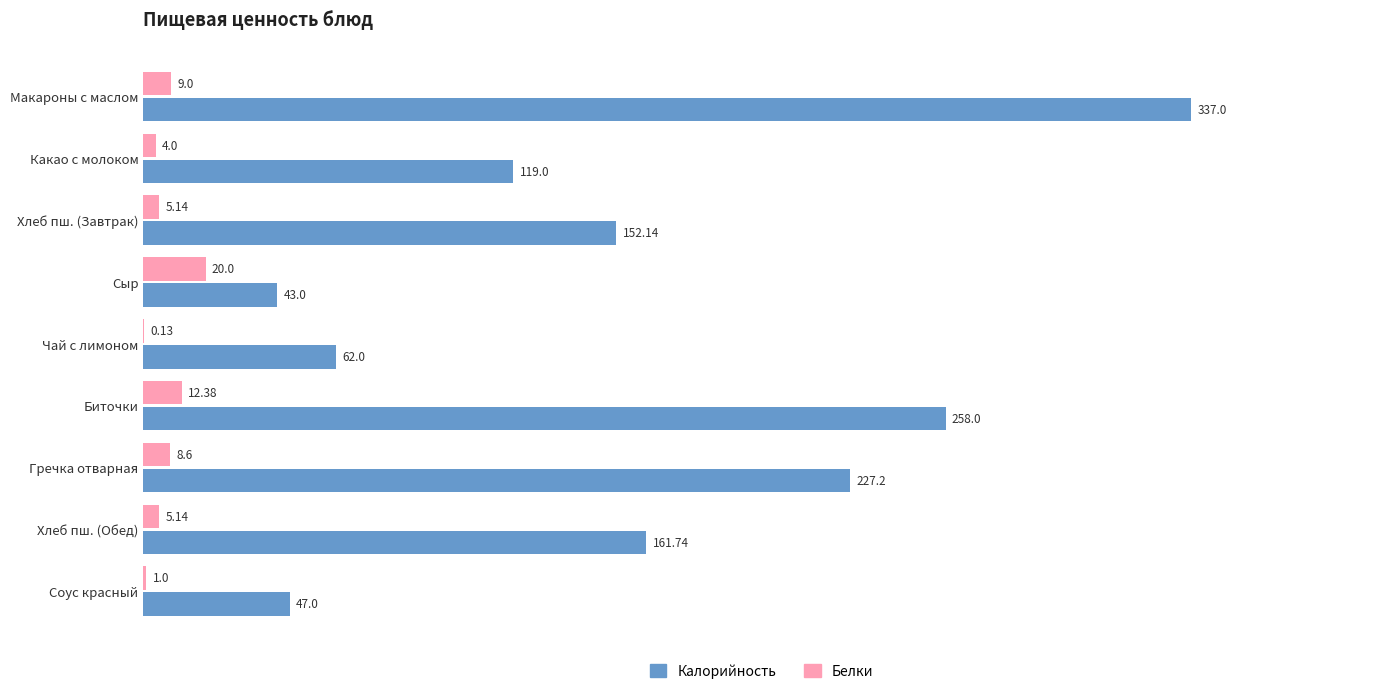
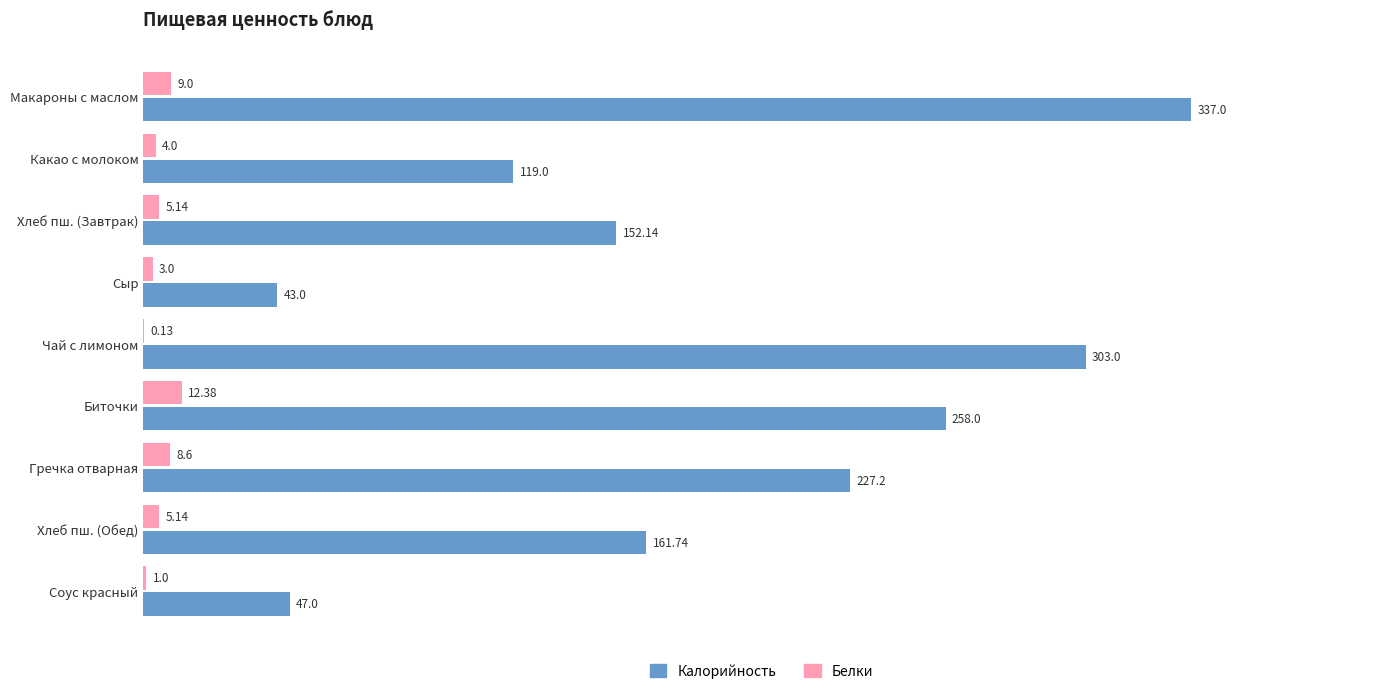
  {
    "Калорийность": {
      "Макароны с маслом": 337.0,
      "Какао с молоком": 119.0,
      "Хлеб пш. (Завтрак)": 152.14,
      "Сыр": 43.0,
-     "Чай с лимоном": 62.0,
+     "Чай с лимоном": 303.0,
      "Биточки": 258.0,
      "Гречка отварная": 227.2,
      "Хлеб пш. (Обед)": 161.74,
      "Соус красный": 47.0
    },
    "Белки": {
      "Макароны с маслом": 9.0,
      "Какао с молоком": 4.0,
      "Хлеб пш. (Завтрак)": 5.14,
-     "Сыр": 20.0,
+     "Сыр": 3.0,
      "Чай с лимоном": 0.13,
      "Биточки": 12.38,
      "Гречка отварная": 8.6,
      "Хлеб пш. (Обед)": 5.14,
      "Соус красный": 1.0
    }
  }
